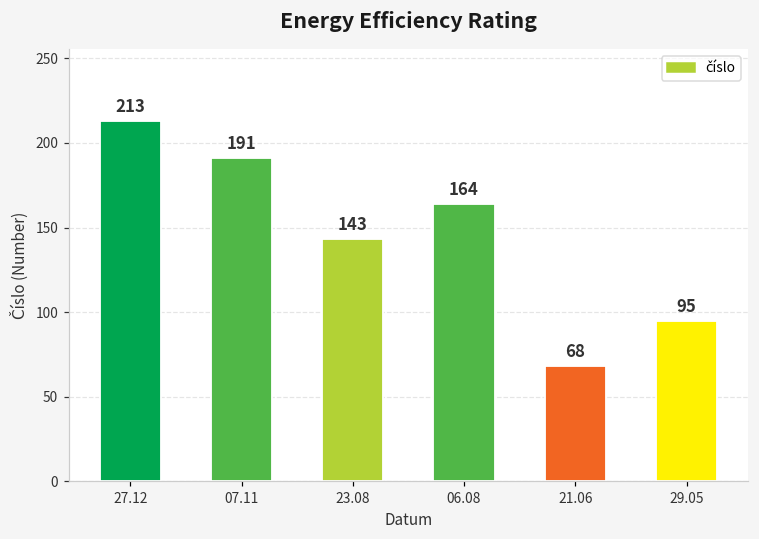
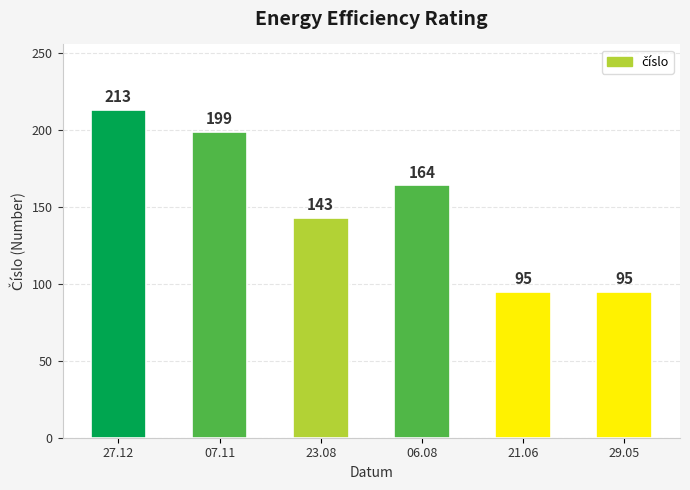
  {
    "27.12": 213,
-   "07.11": 191,
+   "07.11": 199,
    "23.08": 143,
    "06.08": 164,
-   "21.06": 68,
+   "21.06": 95,
    "29.05": 95
  }
